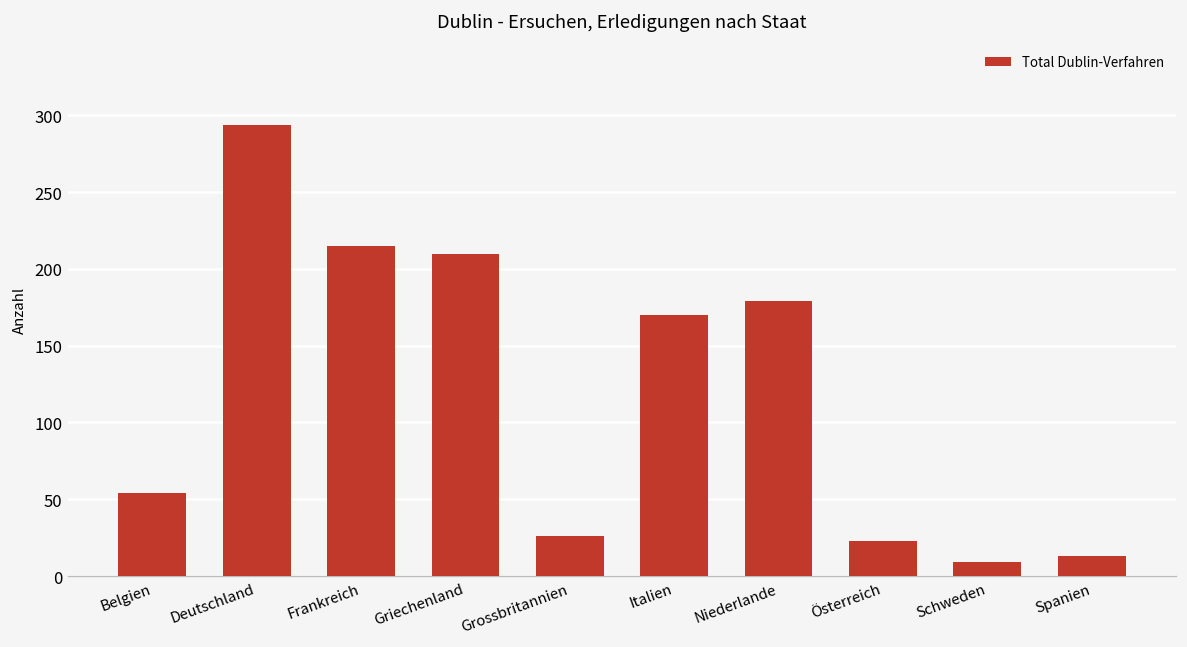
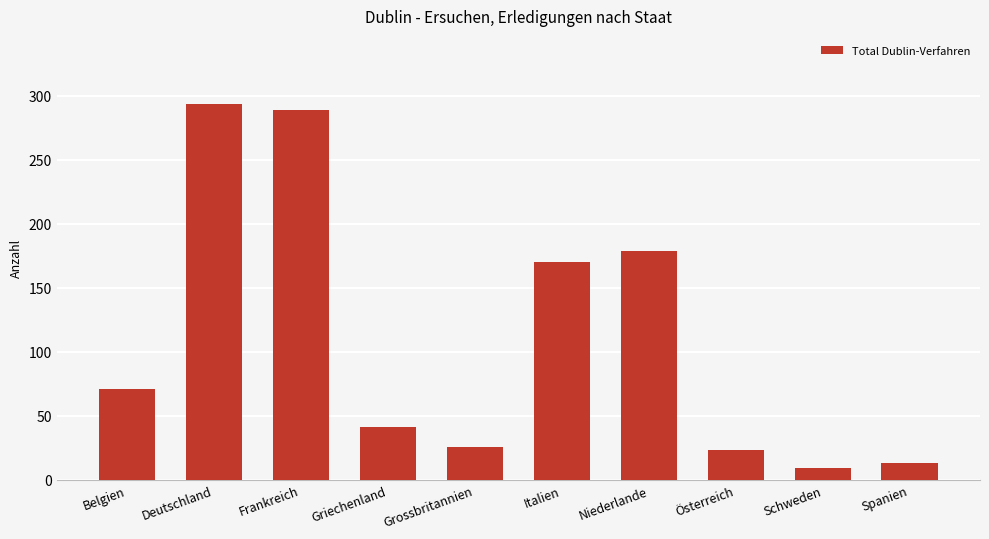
  {
-   "Belgien": 54,
+   "Belgien": 71,
    "Deutschland": 294,
-   "Frankreich": 215,
-   "Griechenland": 210,
+   "Frankreich": 289,
+   "Griechenland": 41,
    "Grossbritannien": 26,
    "Italien": 170,
    "Niederlande": 179,
    "Österreich": 23,
    "Schweden": 9,
    "Spanien": 13
  }
